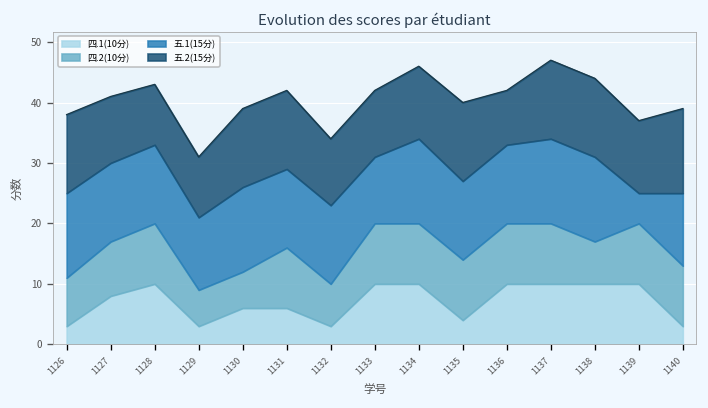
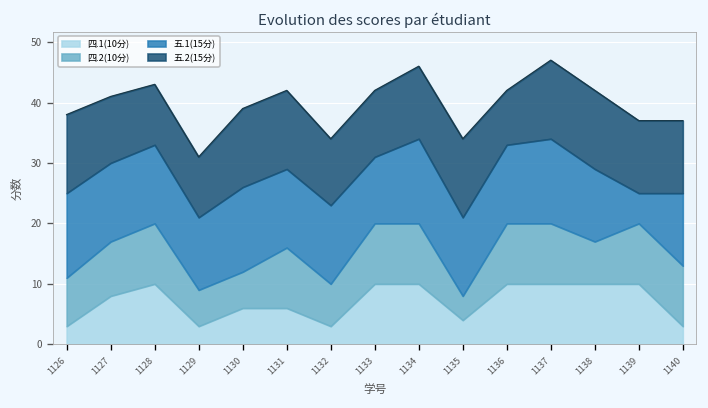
  {
    "四.1(10分)": {
      "1126": 3,
      "1127": 8,
      "1128": 10,
      "1129": 3,
      "1130": 6,
      "1131": 6,
      "1132": 3,
      "1133": 10,
      "1134": 10,
      "1135": 4,
      "1136": 10,
      "1137": 10,
      "1138": 10,
      "1139": 10,
      "1140": 3
    },
    "四.2(10分)": {
      "1126": 8,
      "1127": 9,
      "1128": 10,
      "1129": 6,
      "1130": 6,
      "1131": 10,
      "1132": 7,
      "1133": 10,
      "1134": 10,
-     "1135": 10,
+     "1135": 4,
      "1136": 10,
      "1137": 10,
      "1138": 7,
      "1139": 10,
      "1140": 10
    },
    "五.1(15分)": {
      "1126": 14,
      "1127": 13,
      "1128": 13,
      "1129": 12,
      "1130": 14,
      "1131": 13,
      "1132": 13,
      "1133": 11,
      "1134": 14,
      "1135": 13,
      "1136": 13,
      "1137": 14,
-     "1138": 14,
+     "1138": 12,
      "1139": 5,
      "1140": 12
    },
    "五.2(15分)": {
      "1126": 13,
      "1127": 11,
      "1128": 10,
      "1129": 10,
      "1130": 13,
      "1131": 13,
      "1132": 11,
      "1133": 11,
      "1134": 12,
      "1135": 13,
      "1136": 9,
      "1137": 13,
      "1138": 13,
      "1139": 12,
-     "1140": 14
+     "1140": 12
    }
  }
